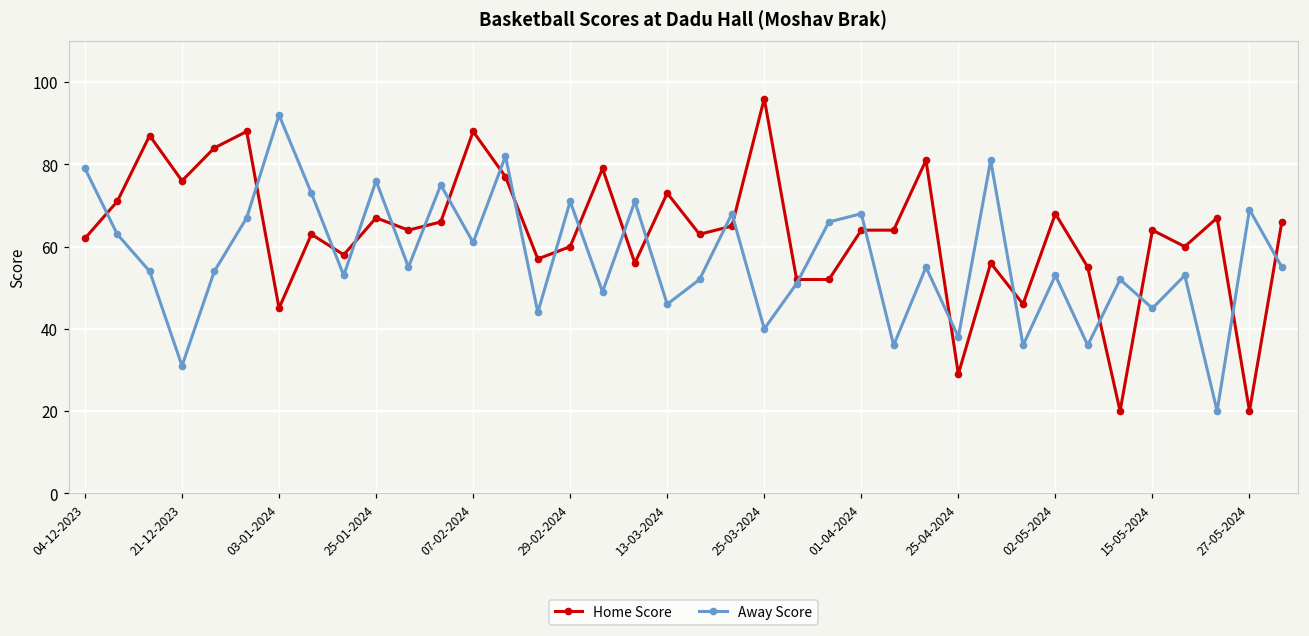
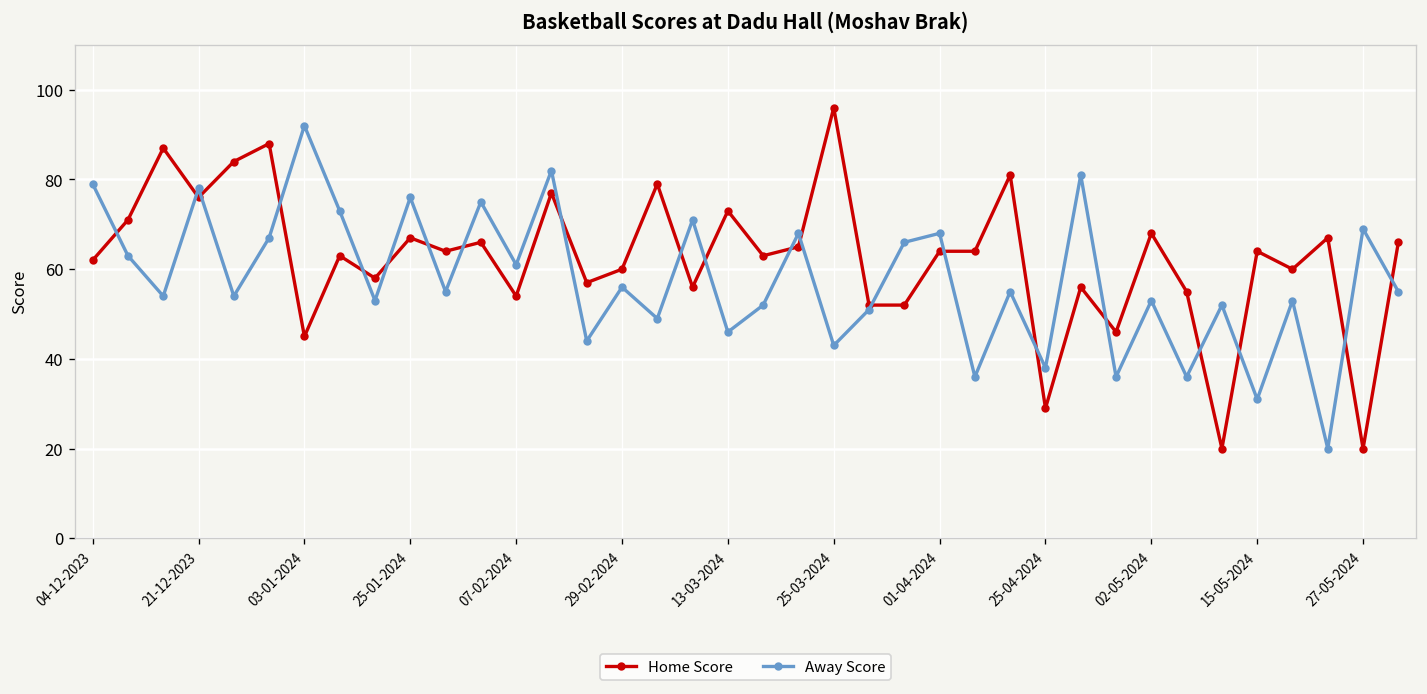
  {
    "Home Score": {
      "04-12-2023": 62,
      "21-12-2023": 76,
      "03-01-2024": 45,
      "25-01-2024": 67,
-     "07-02-2024": 88,
+     "07-02-2024": 54,
      "29-02-2024": 60,
      "13-03-2024": 73,
      "25-03-2024": 96,
      "01-04-2024": 64,
      "25-04-2024": 29,
      "02-05-2024": 68,
      "15-05-2024": 64,
      "27-05-2024": 20
    },
    "Away Score": {
      "04-12-2023": 79,
-     "21-12-2023": 31,
+     "21-12-2023": 78,
      "03-01-2024": 92,
      "25-01-2024": 76,
      "07-02-2024": 61,
-     "29-02-2024": 71,
+     "29-02-2024": 56,
      "13-03-2024": 46,
-     "25-03-2024": 40,
+     "25-03-2024": 43,
      "01-04-2024": 68,
      "25-04-2024": 38,
      "02-05-2024": 53,
-     "15-05-2024": 45,
+     "15-05-2024": 31,
      "27-05-2024": 69
    }
  }
